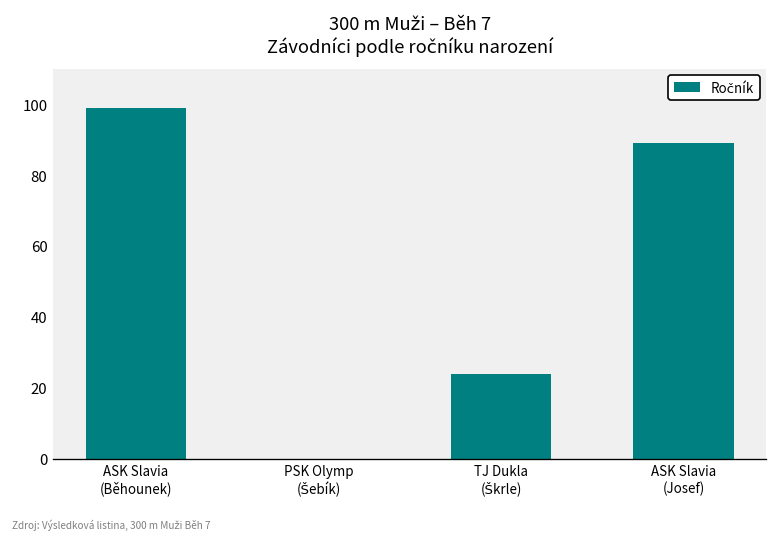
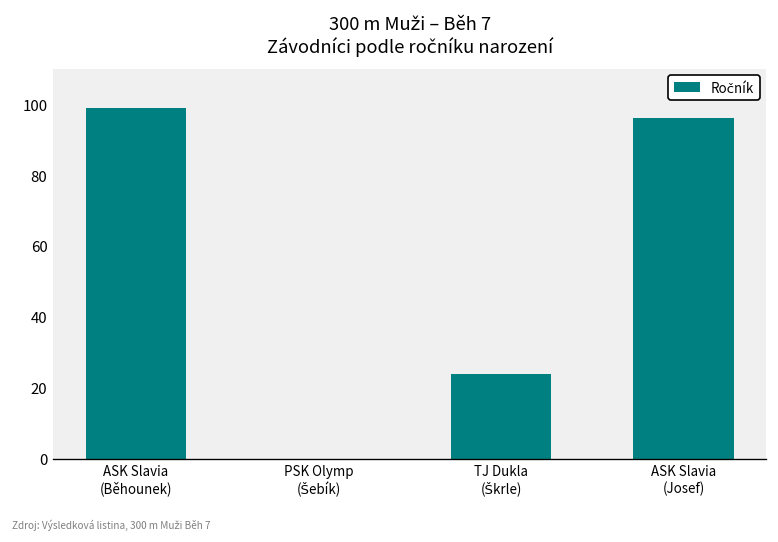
  {
    "ASK Slavia (Běhounek)": 99,
    "PSK Olymp (Šebík)": 0,
    "TJ Dukla (Škrle)": 24,
-   "ASK Slavia (Josef)": 89
+   "ASK Slavia (Josef)": 96
  }
